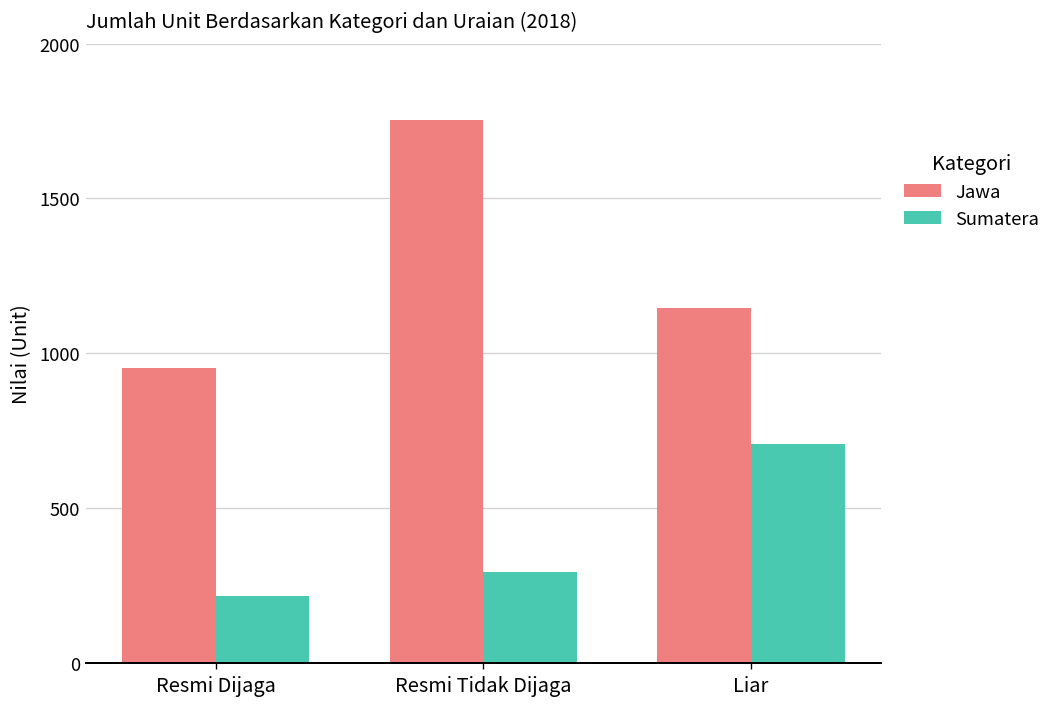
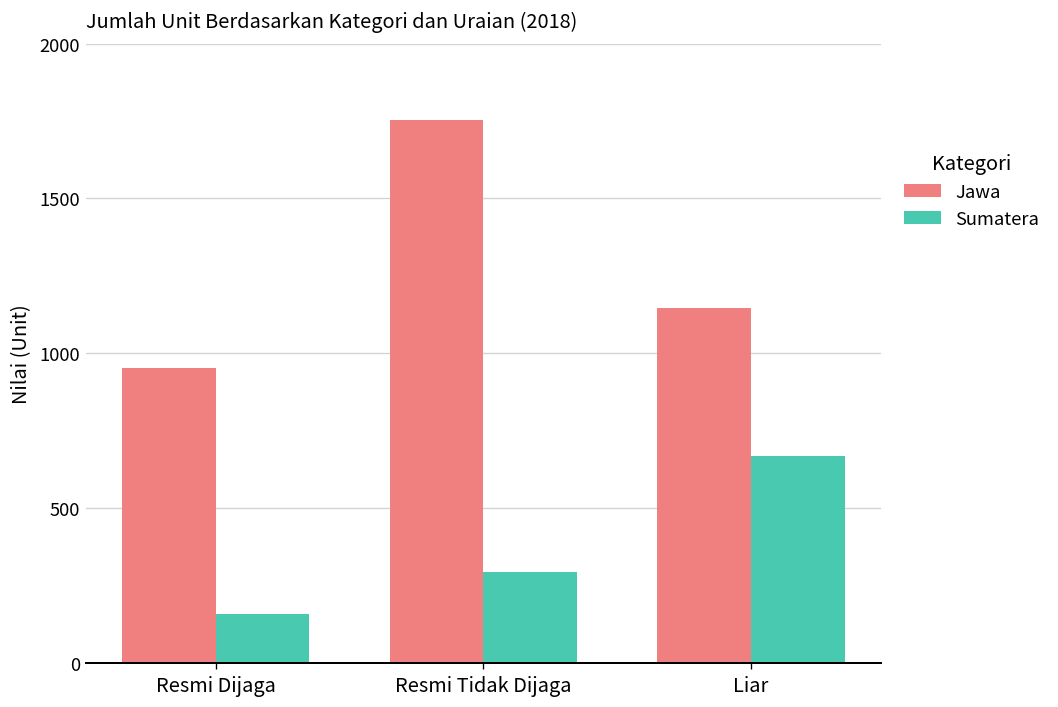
  {
    "Jawa": {
      "Resmi Dijaga": 950,
      "Resmi Tidak Dijaga": 1750,
      "Liar": 1150
    },
    "Sumatera": {
-     "Resmi Dijaga": 220,
+     "Resmi Dijaga": 160,
      "Resmi Tidak Dijaga": 290,
-     "Liar": 710
+     "Liar": 670
    }
  }
